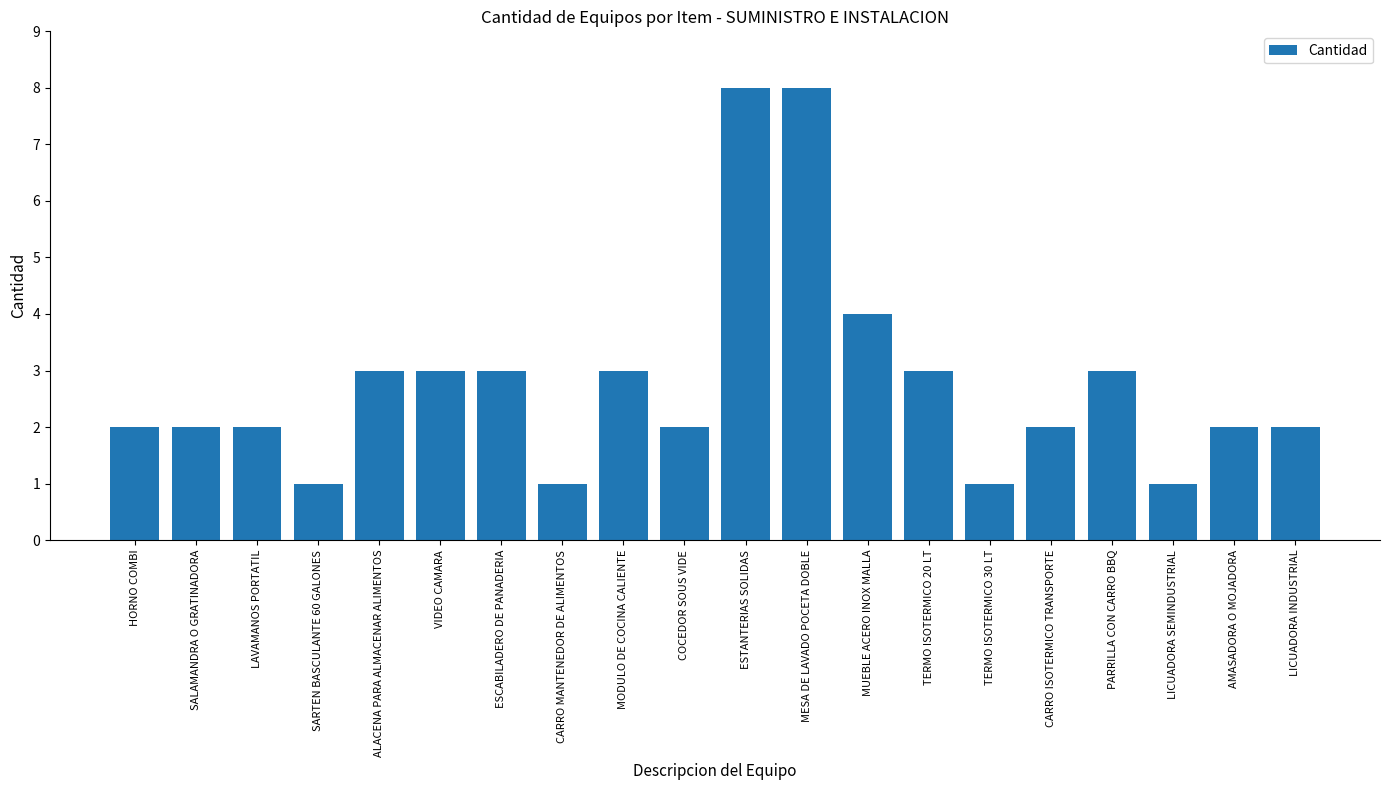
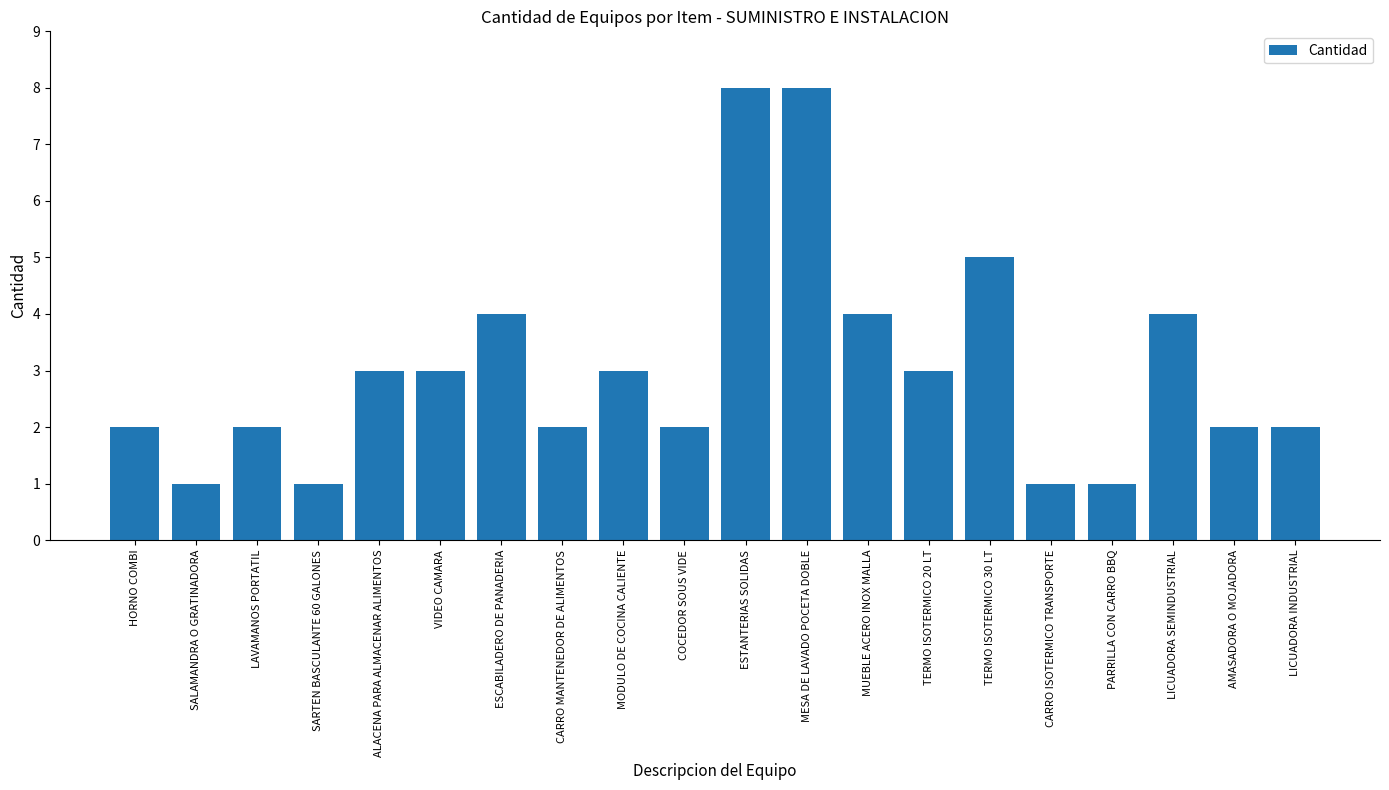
  {
    "HORNO COMBI": 2,
-   "SALAMANDRA O GRATINADORA": 2,
+   "SALAMANDRA O GRATINADORA": 1,
    "LAVAMANOS PORTATIL": 2,
    "SARTEN BASCULANTE 60 GALONES": 1,
    "ALACENA PARA ALMACENAR ALIMENTOS": 3,
    "VIDEO CAMARA": 3,
-   "ESCABILADERO DE PANADERIA": 3,
-   "CARRO MANTENEDOR DE ALIMENTOS": 1,
+   "ESCABILADERO DE PANADERIA": 4,
+   "CARRO MANTENEDOR DE ALIMENTOS": 2,
    "MODULO DE COCINA CALIENTE": 3,
    "COCEDOR SOUS VIDE": 2,
    "ESTANTERIAS SOLIDAS": 8,
    "MESA DE LAVADO POCETA DOBLE": 8,
    "MUEBLE ACERO INOX MALLA": 4,
    "TERMO ISOTERMICO 20 LT": 3,
-   "TERMO ISOTERMICO 30 LT": 1,
-   "CARRO ISOTERMICO TRANSPORTE": 2,
-   "PARRILLA CON CARRO BBQ": 3,
-   "LICUADORA SEMINDUSTRIAL": 1,
+   "TERMO ISOTERMICO 30 LT": 5,
+   "CARRO ISOTERMICO TRANSPORTE": 1,
+   "PARRILLA CON CARRO BBQ": 1,
+   "LICUADORA SEMINDUSTRIAL": 4,
    "AMASADORA O MOJADORA": 2,
    "LICUADORA INDUSTRIAL": 2
  }
